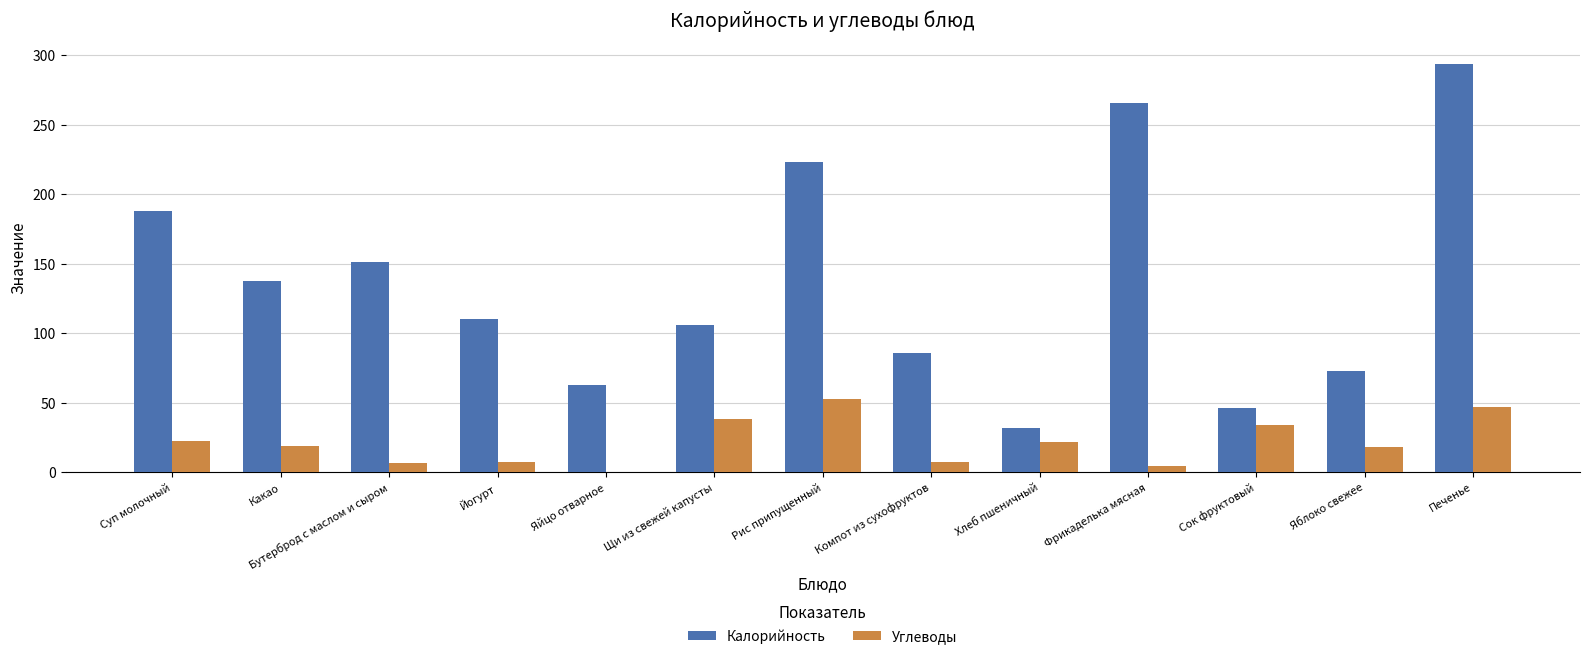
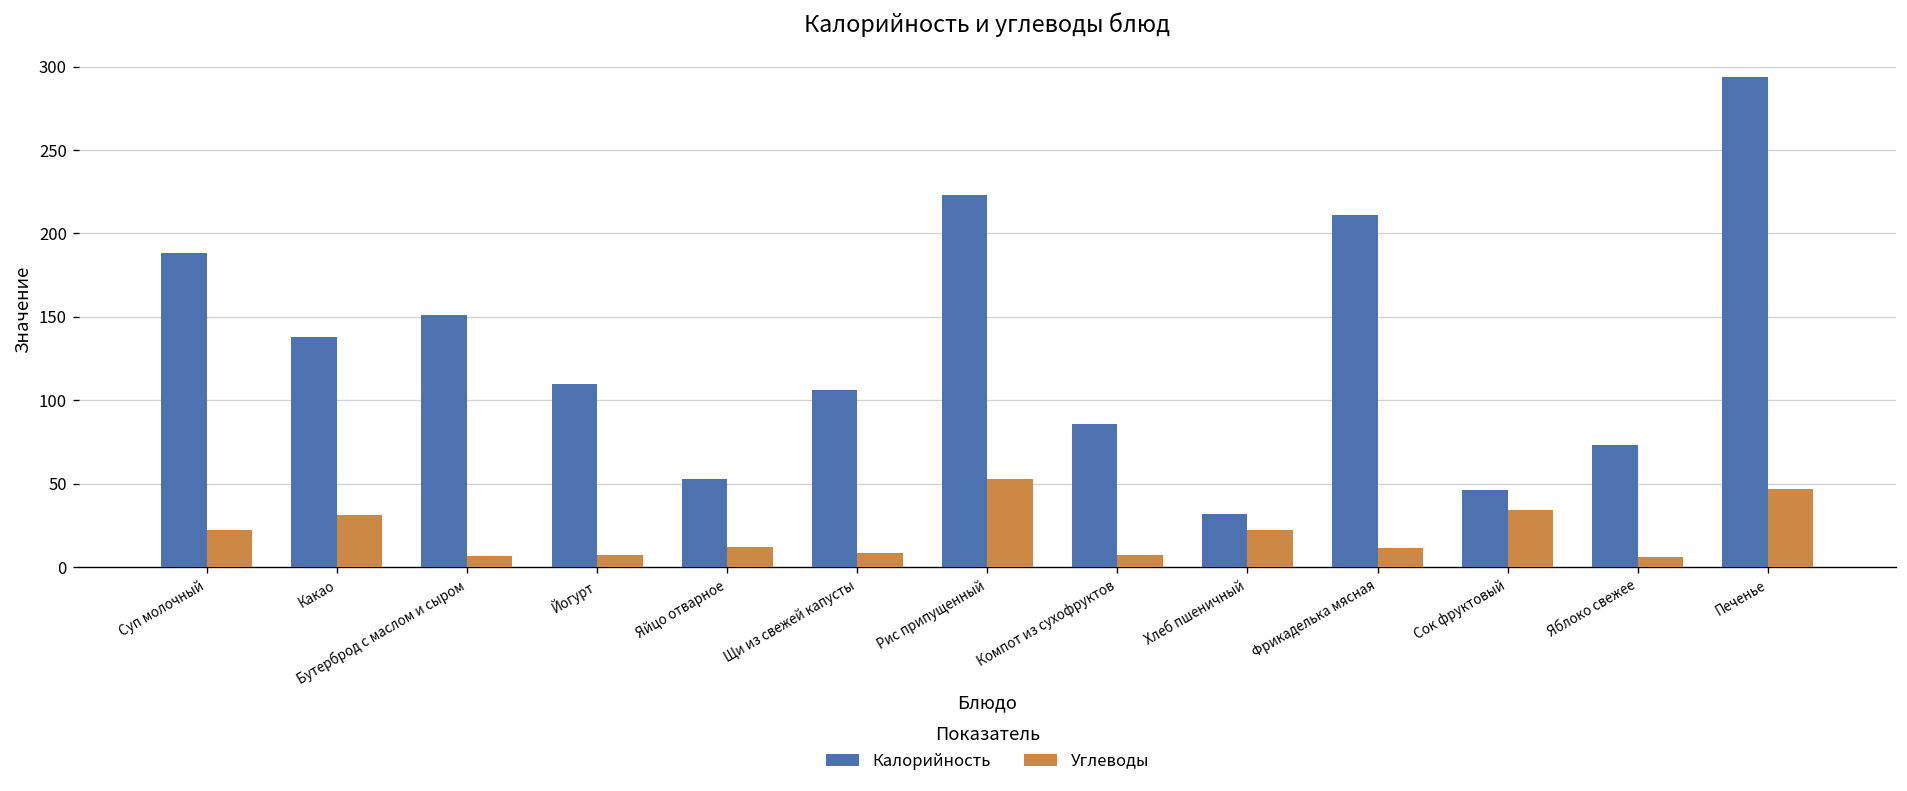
  {
    "Калорийность": {
      "Суп молочный": 188,
      "Какао": 138,
      "Бутерброд с маслом и сыром": 151,
      "Йогурт": 110,
-     "Яйцо отварное": 63,
+     "Яйцо отварное": 53,
      "Щи из свежей капусты": 106,
      "Рис припущенный": 223,
      "Компот из сухофруктов": 86,
      "Хлеб пшеничный": 32,
-     "Фрикаделька мясная": 266,
+     "Фрикаделька мясная": 211,
      "Сок фруктовый": 46,
      "Яблоко свежее": 73,
      "Печенье": 294
    },
    "Углеводы": {
      "Суп молочный": 22,
-     "Какао": 19,
+     "Какао": 31,
      "Бутерброд с маслом и сыром": 7,
      "Йогурт": 8,
-     "Яйцо отварное": 0,
-     "Щи из свежей капусты": 38,
+     "Яйцо отварное": 12,
+     "Щи из свежей капусты": 9,
      "Рис припущенный": 53,
      "Компот из сухофруктов": 7,
      "Хлеб пшеничный": 22,
-     "Фрикаделька мясная": 5,
+     "Фрикаделька мясная": 12,
      "Сок фруктовый": 34,
-     "Яблоко свежее": 18,
+     "Яблоко свежее": 6,
      "Печенье": 47
    }
  }
